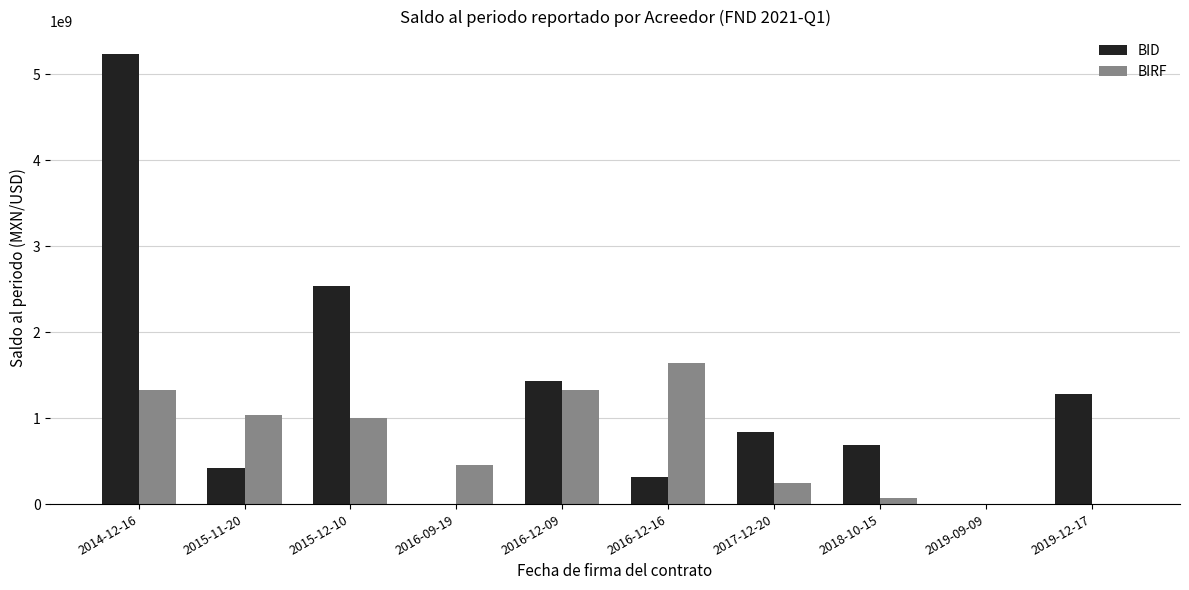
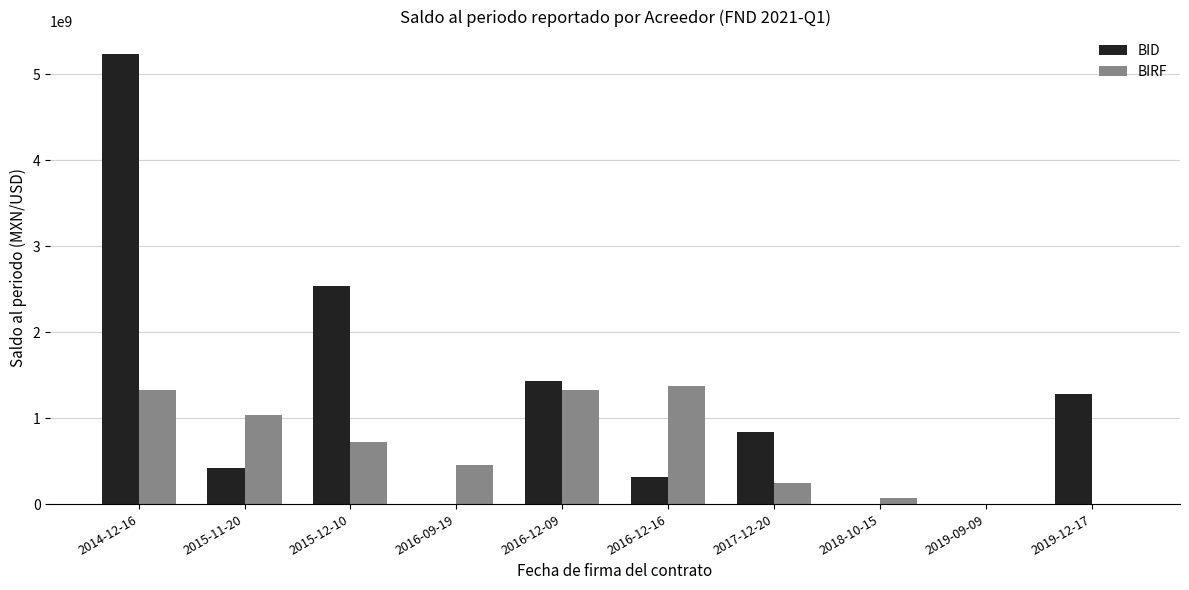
  {
    "BID": {
      "2014-12-16": 5200000000,
      "2015-11-20": 400000000,
      "2015-12-10": 2500000000,
      "2016-12-09": 1400000000,
      "2016-12-16": 300000000,
      "2017-12-20": 800000000,
-     "2018-10-15": 700000000,
+     "2018-10-15": 0,
      "2019-12-17": 1300000000
    },
    "BIRF": {
      "2014-12-16": 1300000000,
      "2015-11-20": 1000000000,
-     "2015-12-10": 1000000000,
+     "2015-12-10": 700000000,
      "2016-09-19": 500000000,
      "2016-12-09": 1300000000,
-     "2016-12-16": 1600000000,
+     "2016-12-16": 1400000000,
      "2017-12-20": 200000000,
      "2018-10-15": 100000000,
      "2019-09-09": 0,
      "2019-12-17": 0
    }
  }
